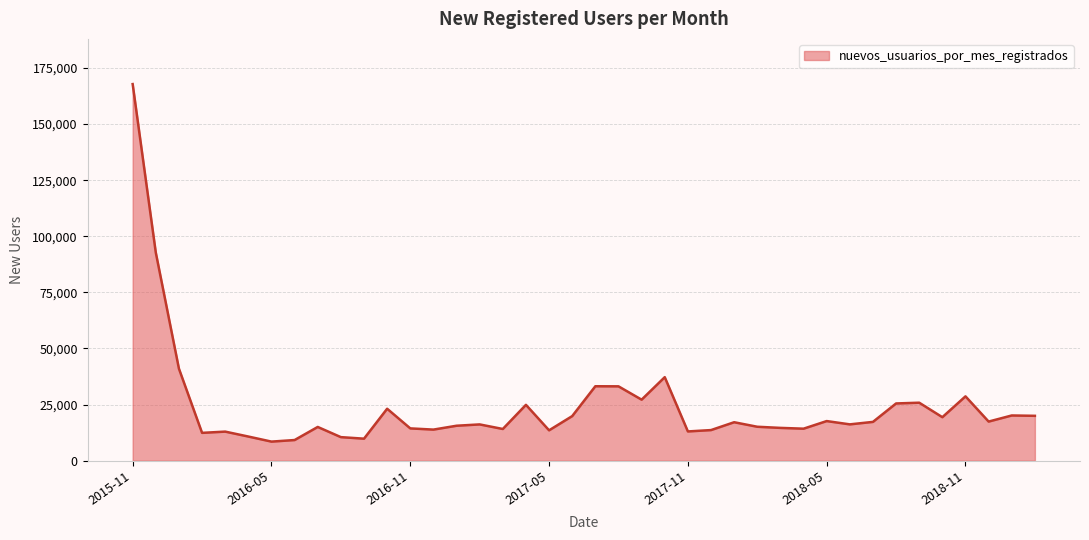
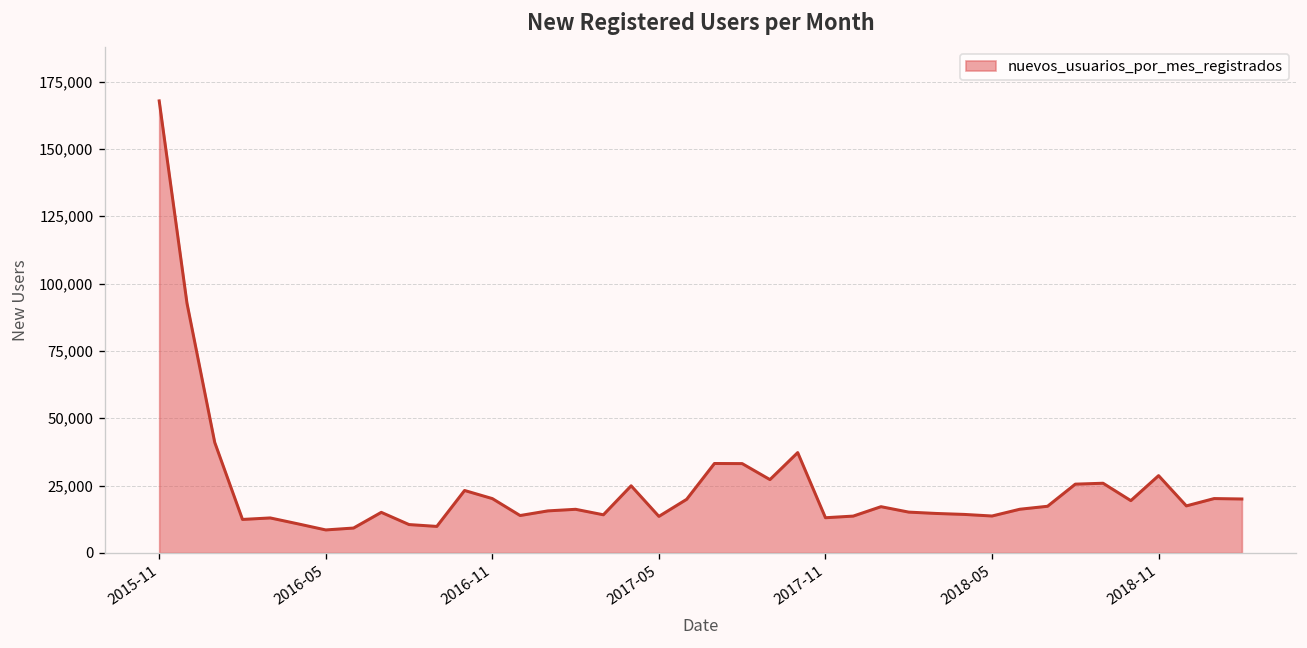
  {
    "2015-11": "168,000",
    "2016-05": "9,000",
-   "2016-11": "14,000",
+   "2016-11": "20,000",
    "2017-05": "14,000",
    "2017-11": "13,000",
-   "2018-05": "18,000",
+   "2018-05": "14,000",
    "2018-11": "29,000"
  }
